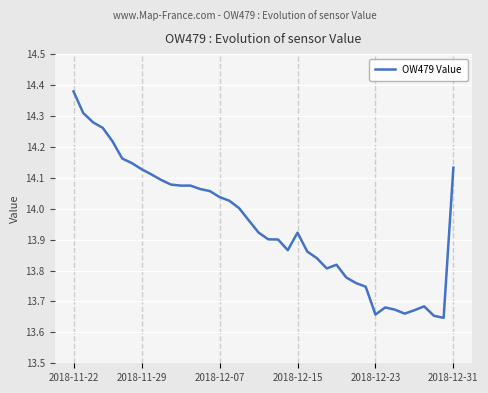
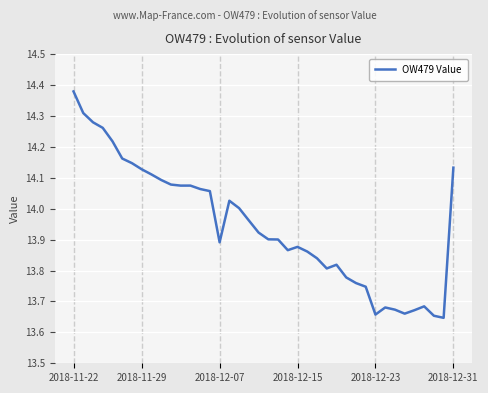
  {
    "2018-11-22": 14.38,
    "2018-11-29": 14.13,
-   "2018-12-07": 14.04,
-   "2018-12-15": 13.92,
+   "2018-12-07": 13.89,
+   "2018-12-15": 13.88,
    "2018-12-23": 13.66,
    "2018-12-31": 14.13
  }
